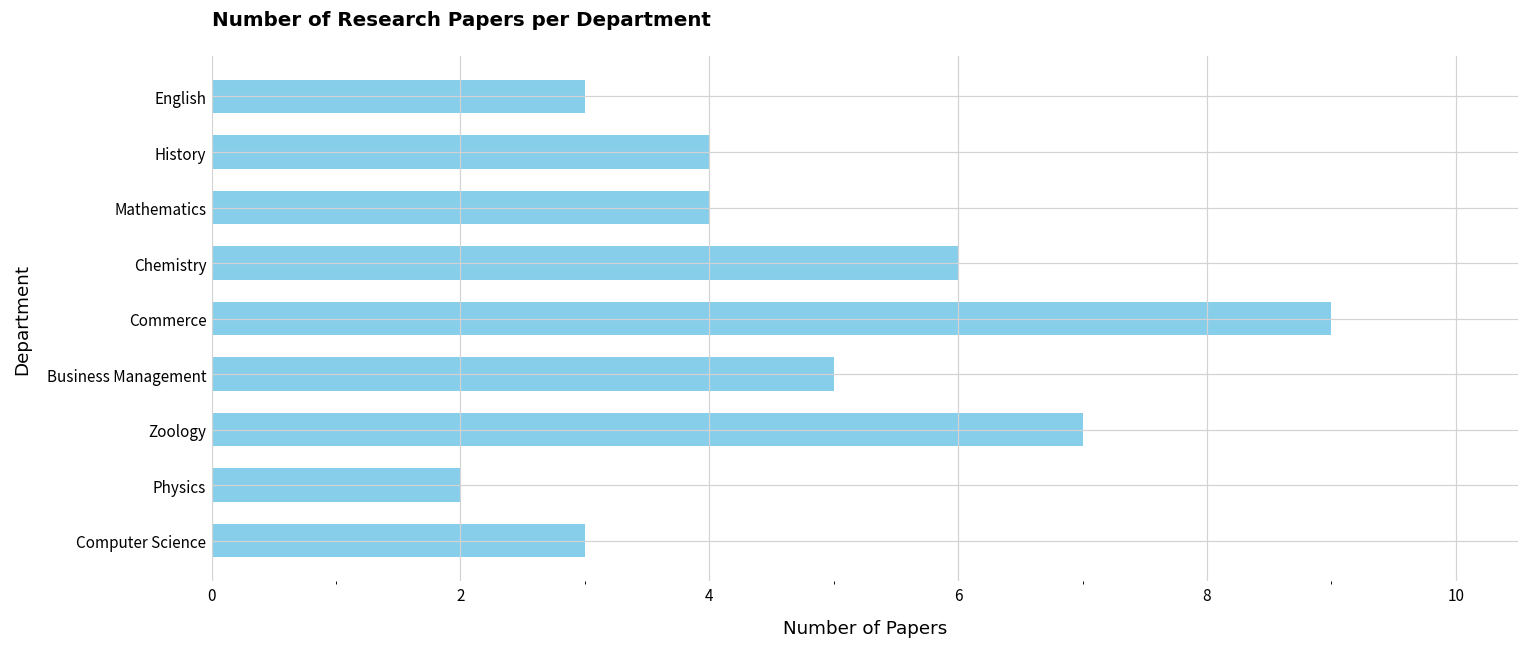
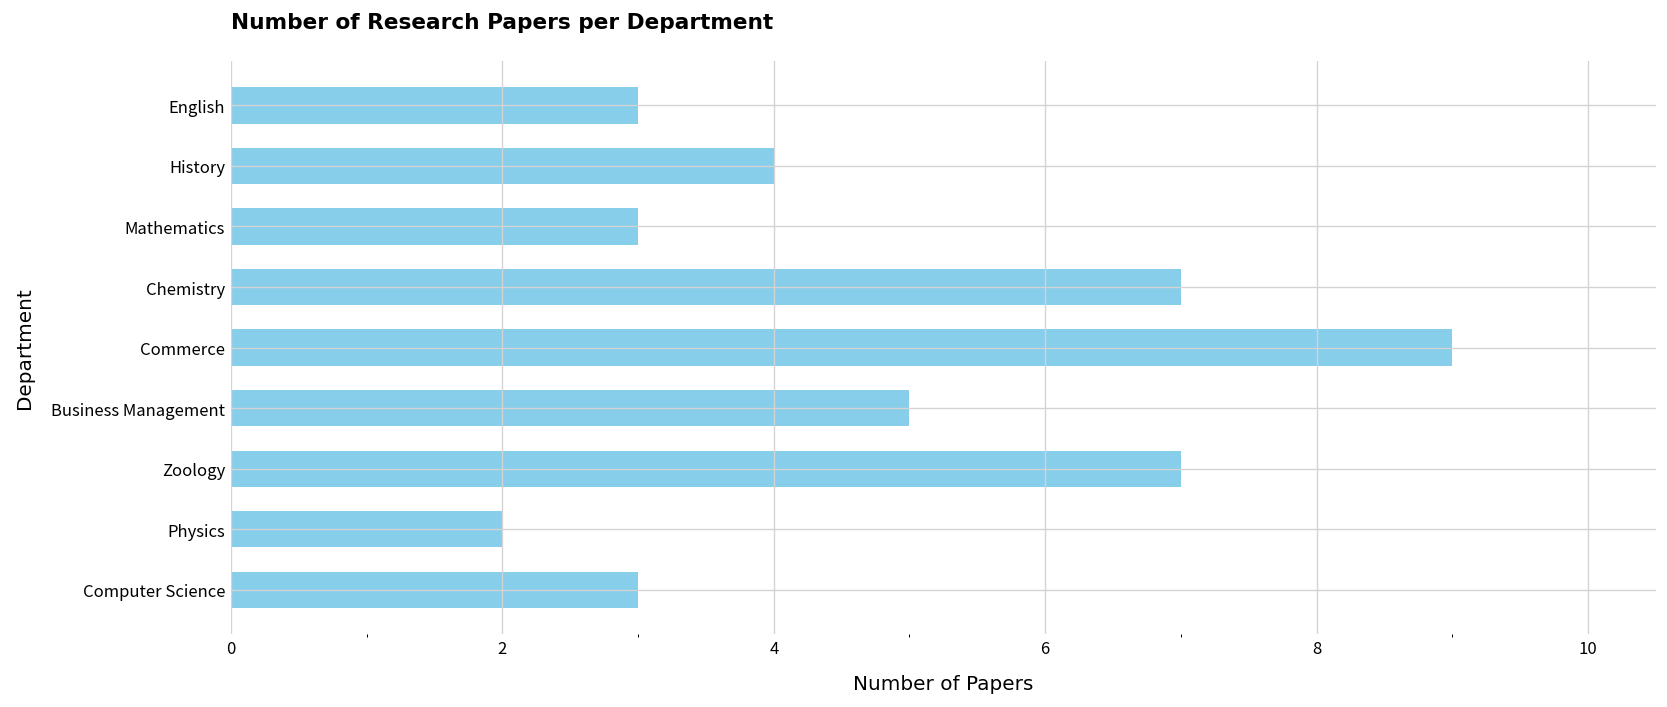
  {
    "English": 3,
    "History": 4,
-   "Mathematics": 4,
-   "Chemistry": 6,
+   "Mathematics": 3,
+   "Chemistry": 7,
    "Commerce": 9,
    "Business Management": 5,
    "Zoology": 7,
    "Physics": 2,
    "Computer Science": 3
  }
